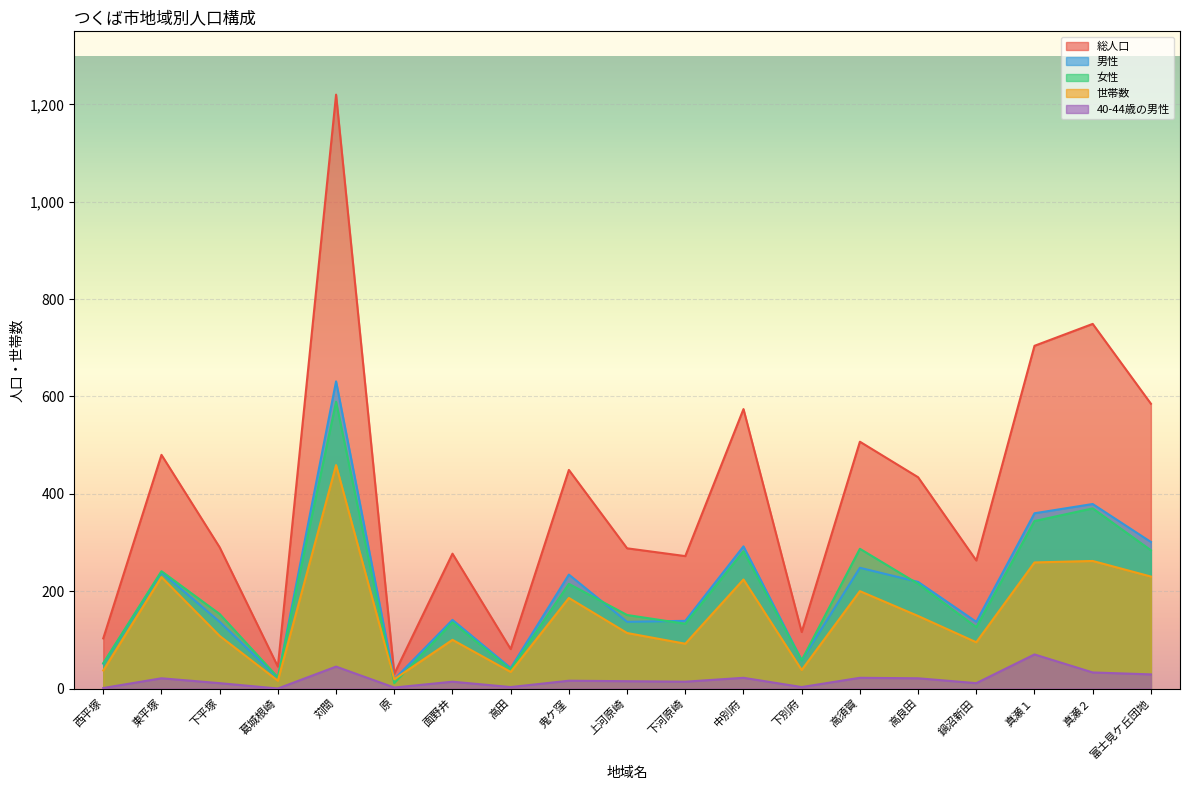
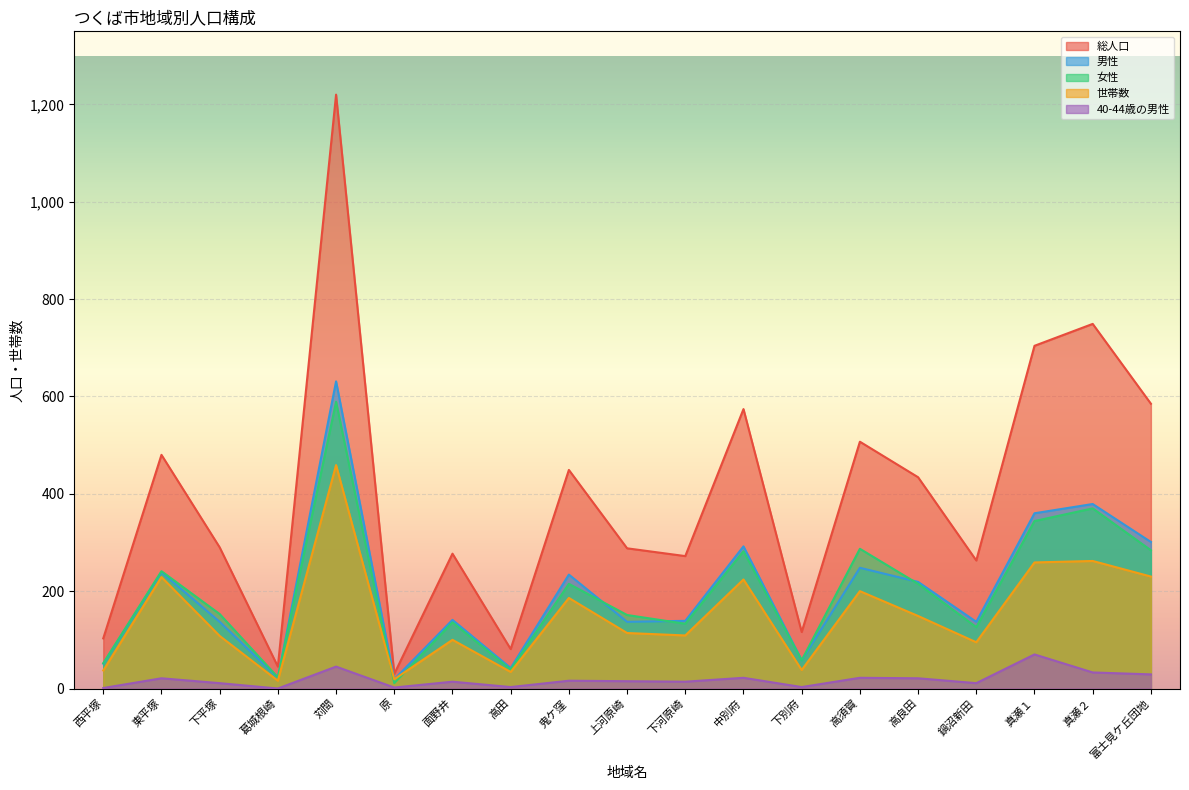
  {
    "総人口": {
      "西平塚": "100",
      "東平塚": "480",
      "下平塚": "290",
      "葛城根崎": "50",
      "苅間": "1,220",
      "原": "30",
      "面野井": "280",
      "高田": "80",
      "鬼ケ窪": "450",
      "上河原崎": "290",
      "下河原崎": "270",
      "中別府": "570",
      "下別府": "120",
      "高須賀": "510",
      "高良田": "430",
      "鍋沼新田": "260",
      "真瀬１": "700",
      "真瀬２": "750",
      "富士見ケ丘団地": "590"
    },
    "男性": {
      "下平塚": "140",
      "苅間": "630",
      "鬼ケ窪": "230",
      "上河原崎": "140",
      "下河原崎": "140",
      "中別府": "290",
      "高須賀": "250",
      "鍋沼新田": "140",
      "真瀬１": "360",
      "真瀬２": "380",
      "富士見ケ丘団地": "300"
    },
    "女性": {
      "下平塚": "150",
      "苅間": "590",
      "原": "10",
      "鬼ケ窪": "220",
      "上河原崎": "150",
      "下河原崎": "130",
      "中別府": "280",
      "高須賀": "290",
      "鍋沼新田": "130",
      "真瀬１": "340",
      "真瀬２": "370",
      "富士見ケ丘団地": "280"
    },
    "世帯数": {
      "西平塚": "40",
      "東平塚": "230",
      "下平塚": "110",
      "葛城根崎": "20",
      "苅間": "460",
      "面野井": "100",
      "鬼ケ窪": "190",
      "上河原崎": "110",
-     "下河原崎": "90",
+     "下河原崎": "110",
      "中別府": "220",
      "下別府": "40",
      "高須賀": "200",
      "高良田": "150",
      "鍋沼新田": "100",
      "真瀬１": "260",
      "真瀬２": "260",
      "富士見ケ丘団地": "230"
    },
    "40-44歳の男性": {
      "西平塚": "0",
      "東平塚": "20",
      "下平塚": "10",
      "葛城根崎": "0",
      "苅間": "50",
      "原": "0",
      "面野井": "10",
      "高田": "0",
      "鬼ケ窪": "20",
      "上河原崎": "20",
      "下河原崎": "10",
      "中別府": "20",
      "下別府": "0",
      "高須賀": "20",
      "高良田": "20",
      "鍋沼新田": "10",
      "真瀬１": "70",
      "真瀬２": "30",
      "富士見ケ丘団地": "30"
    }
  }
